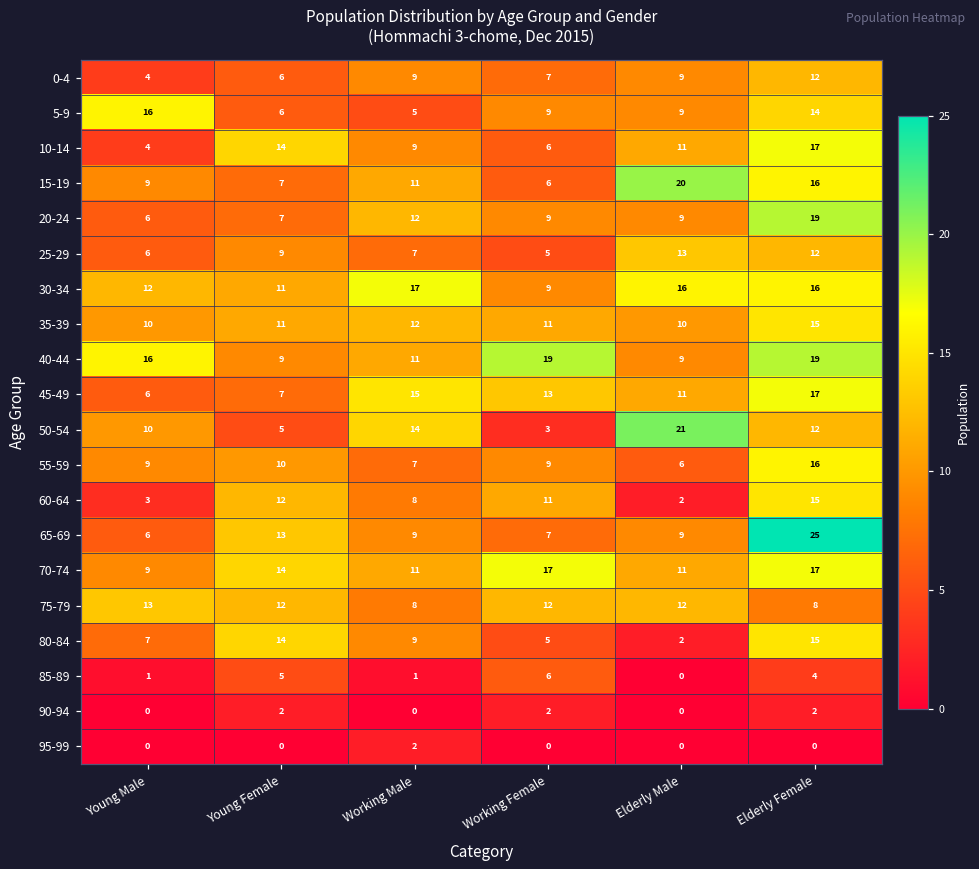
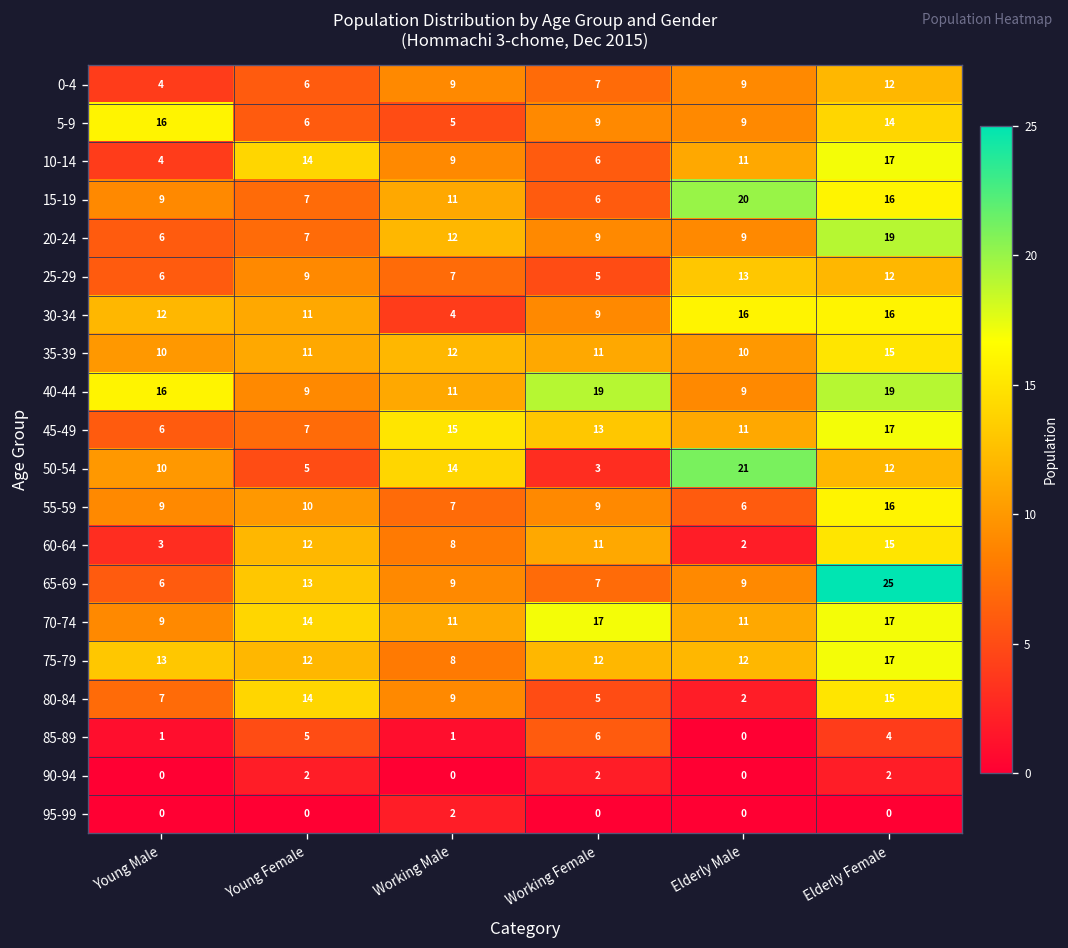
  {
    "0-4": {
      "Young Male": 4,
      "Young Female": 6,
      "Working Male": 9,
      "Working Female": 7,
      "Elderly Male": 9,
      "Elderly Female": 12
    },
    "5-9": {
      "Young Male": 16,
      "Young Female": 6,
      "Working Male": 5,
      "Working Female": 9,
      "Elderly Male": 9,
      "Elderly Female": 14
    },
    "10-14": {
      "Young Male": 4,
      "Young Female": 14,
      "Working Male": 9,
      "Working Female": 6,
      "Elderly Male": 11,
      "Elderly Female": 17
    },
    "15-19": {
      "Young Male": 9,
      "Young Female": 7,
      "Working Male": 11,
      "Working Female": 6,
      "Elderly Male": 20,
      "Elderly Female": 16
    },
    "20-24": {
      "Young Male": 6,
      "Young Female": 7,
      "Working Male": 12,
      "Working Female": 9,
      "Elderly Male": 9,
      "Elderly Female": 19
    },
    "25-29": {
      "Young Male": 6,
      "Young Female": 9,
      "Working Male": 7,
      "Working Female": 5,
      "Elderly Male": 13,
      "Elderly Female": 12
    },
    "30-34": {
      "Young Male": 12,
      "Young Female": 11,
-     "Working Male": 17,
+     "Working Male": 4,
      "Working Female": 9,
      "Elderly Male": 16,
      "Elderly Female": 16
    },
    "35-39": {
      "Young Male": 10,
      "Young Female": 11,
      "Working Male": 12,
      "Working Female": 11,
      "Elderly Male": 10,
      "Elderly Female": 15
    },
    "40-44": {
      "Young Male": 16,
      "Young Female": 9,
      "Working Male": 11,
      "Working Female": 19,
      "Elderly Male": 9,
      "Elderly Female": 19
    },
    "45-49": {
      "Young Male": 6,
      "Young Female": 7,
      "Working Male": 15,
      "Working Female": 13,
      "Elderly Male": 11,
      "Elderly Female": 17
    },
    "50-54": {
      "Young Male": 10,
      "Young Female": 5,
      "Working Male": 14,
      "Working Female": 3,
      "Elderly Male": 21,
      "Elderly Female": 12
    },
    "55-59": {
      "Young Male": 9,
      "Young Female": 10,
      "Working Male": 7,
      "Working Female": 9,
      "Elderly Male": 6,
      "Elderly Female": 16
    },
    "60-64": {
      "Young Male": 3,
      "Young Female": 12,
      "Working Male": 8,
      "Working Female": 11,
      "Elderly Male": 2,
      "Elderly Female": 15
    },
    "65-69": {
      "Young Male": 6,
      "Young Female": 13,
      "Working Male": 9,
      "Working Female": 7,
      "Elderly Male": 9,
      "Elderly Female": 25
    },
    "70-74": {
      "Young Male": 9,
      "Young Female": 14,
      "Working Male": 11,
      "Working Female": 17,
      "Elderly Male": 11,
      "Elderly Female": 17
    },
    "75-79": {
      "Young Male": 13,
      "Young Female": 12,
      "Working Male": 8,
      "Working Female": 12,
      "Elderly Male": 12,
-     "Elderly Female": 8
+     "Elderly Female": 17
    },
    "80-84": {
      "Young Male": 7,
      "Young Female": 14,
      "Working Male": 9,
      "Working Female": 5,
      "Elderly Male": 2,
      "Elderly Female": 15
    },
    "85-89": {
      "Young Male": 1,
      "Young Female": 5,
      "Working Male": 1,
      "Working Female": 6,
      "Elderly Male": 0,
      "Elderly Female": 4
    },
    "90-94": {
      "Young Male": 0,
      "Young Female": 2,
      "Working Male": 0,
      "Working Female": 2,
      "Elderly Male": 0,
      "Elderly Female": 2
    },
    "95-99": {
      "Young Male": 0,
      "Young Female": 0,
      "Working Male": 2,
      "Working Female": 0,
      "Elderly Male": 0,
      "Elderly Female": 0
    }
  }
